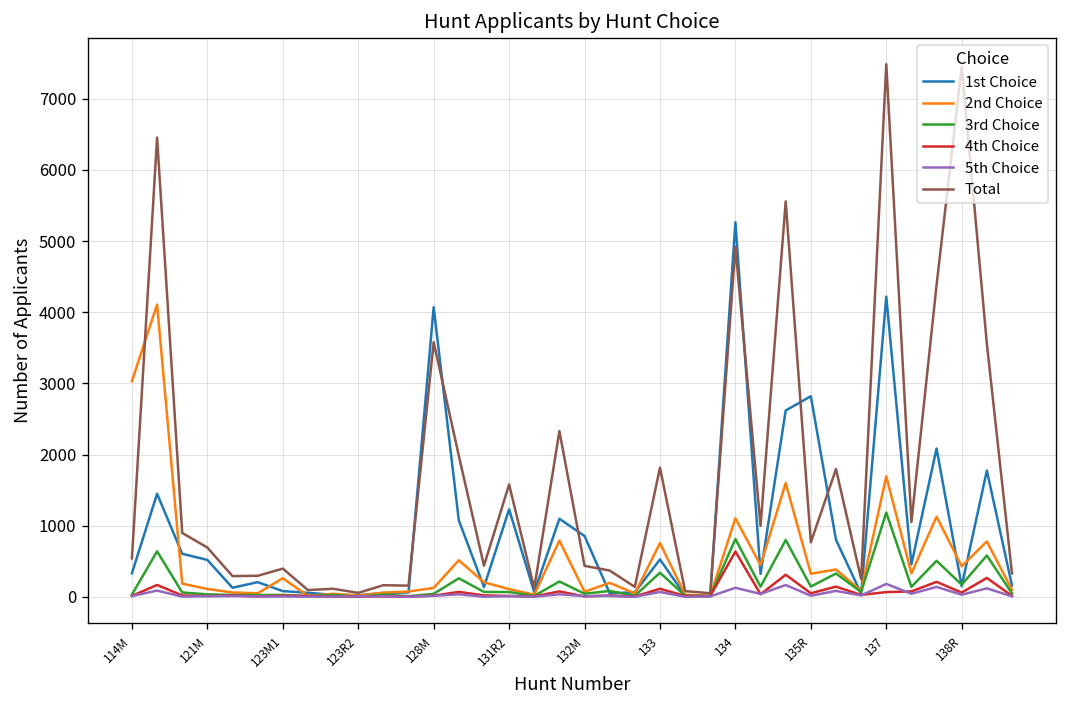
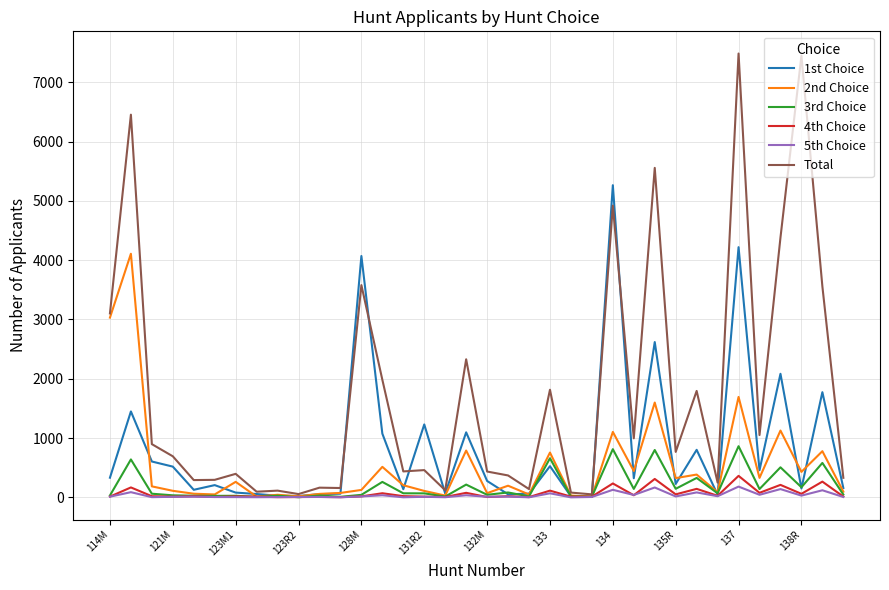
  {
    "1st Choice": {
      "114M": 300,
      "121M": 500,
      "123M1": 100,
      "128M": 4100,
      "131R2": 1200,
-     "132M": 900,
+     "132M": 300,
      "133": 500,
      "134": 5300,
-     "135R": 2800,
+     "135R": 200,
      "137": 4200
    },
    "2nd Choice": {
      "114M": 3000,
      "121M": 100,
      "123M1": 300,
      "128M": 100,
      "133": 800,
      "134": 1100,
      "135R": 300,
      "137": 1700,
      "138R": 400
    },
    "3rd Choice": {
-     "133": 300,
+     "133": 700,
      "134": 800,
      "135R": 100,
-     "137": 1200
+     "137": 900
    },
    "4th Choice": {
      "133": 100,
-     "134": 600,
-     "137": 100
+     "134": 200,
+     "137": 400
    },
    "5th Choice": {
      "133": 100,
      "134": 100,
      "137": 200
    },
    "Total": {
-     "114M": 500,
+     "114M": 3100,
      "121M": 700,
      "123M1": 400,
      "128M": 3600,
-     "131R2": 1600,
+     "131R2": 500,
      "132M": 400,
      "133": 1800,
      "134": 4900,
      "135R": 800,
      "137": 7500
    }
  }
